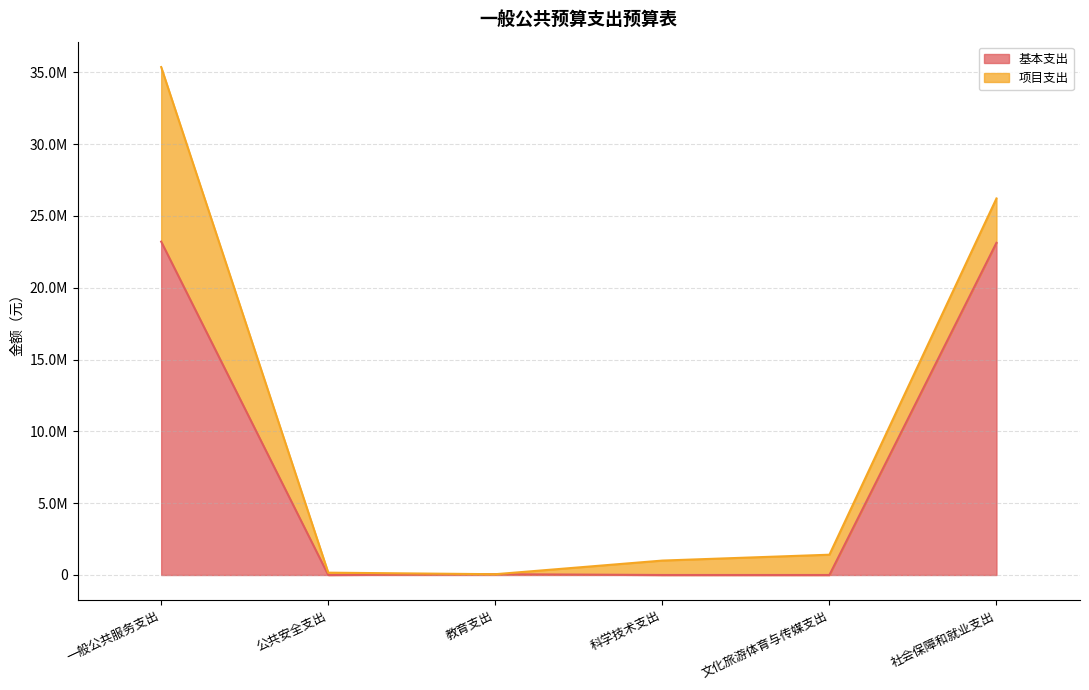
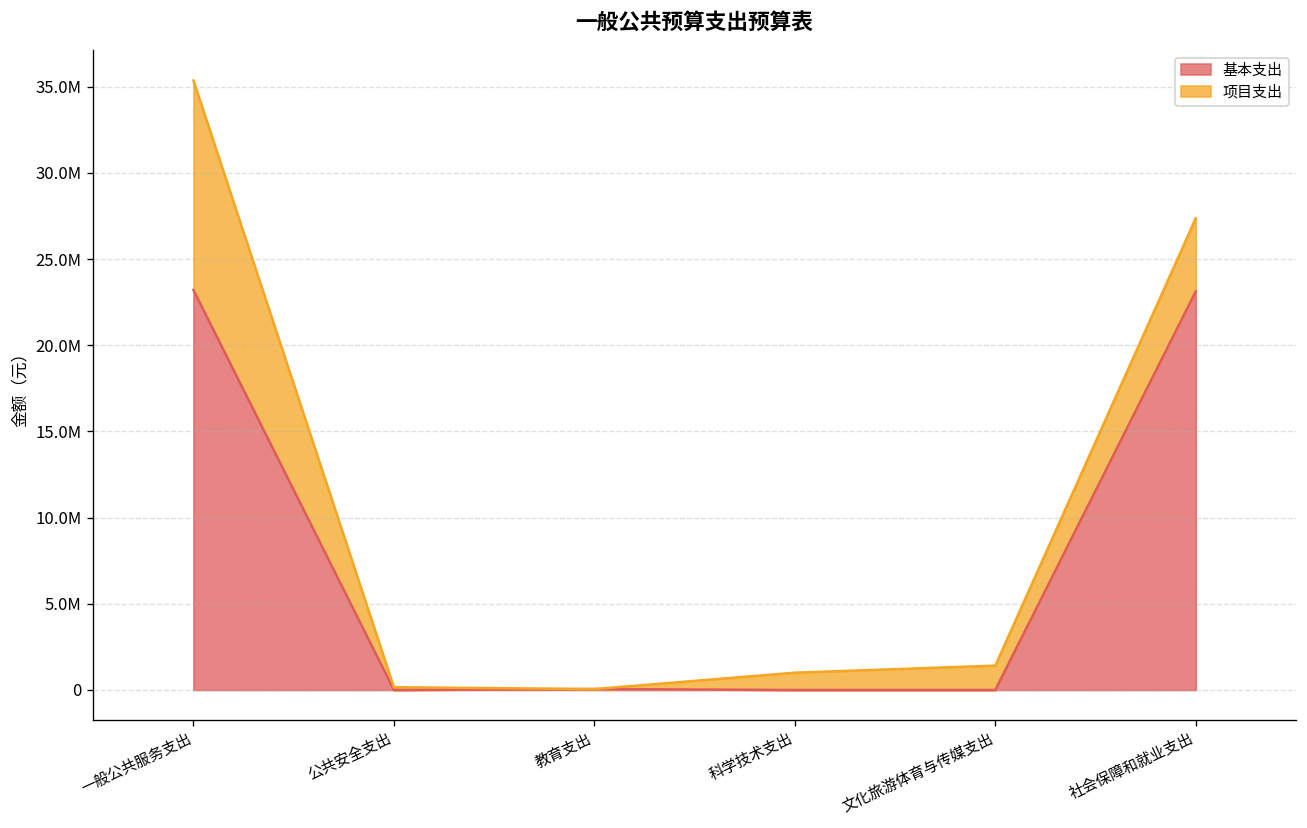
  {
    "基本支出": {
      "一般公共服务支出": 23200000,
      "科学技术支出": 0,
      "文化旅游体育与传媒支出": 0,
      "社会保障和就业支出": 23100000
    },
    "项目支出": {
      "一般公共服务支出": 12200000,
      "科学技术支出": 1000000,
      "文化旅游体育与传媒支出": 1400000,
-     "社会保障和就业支出": 3100000
+     "社会保障和就业支出": 4200000
    }
  }
